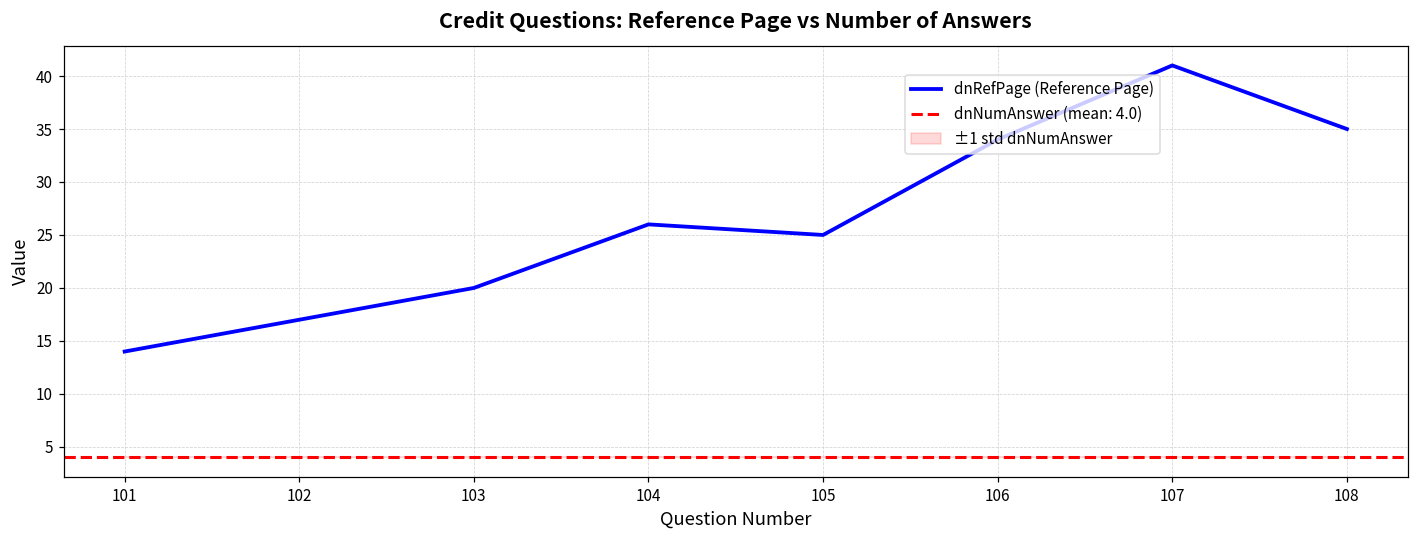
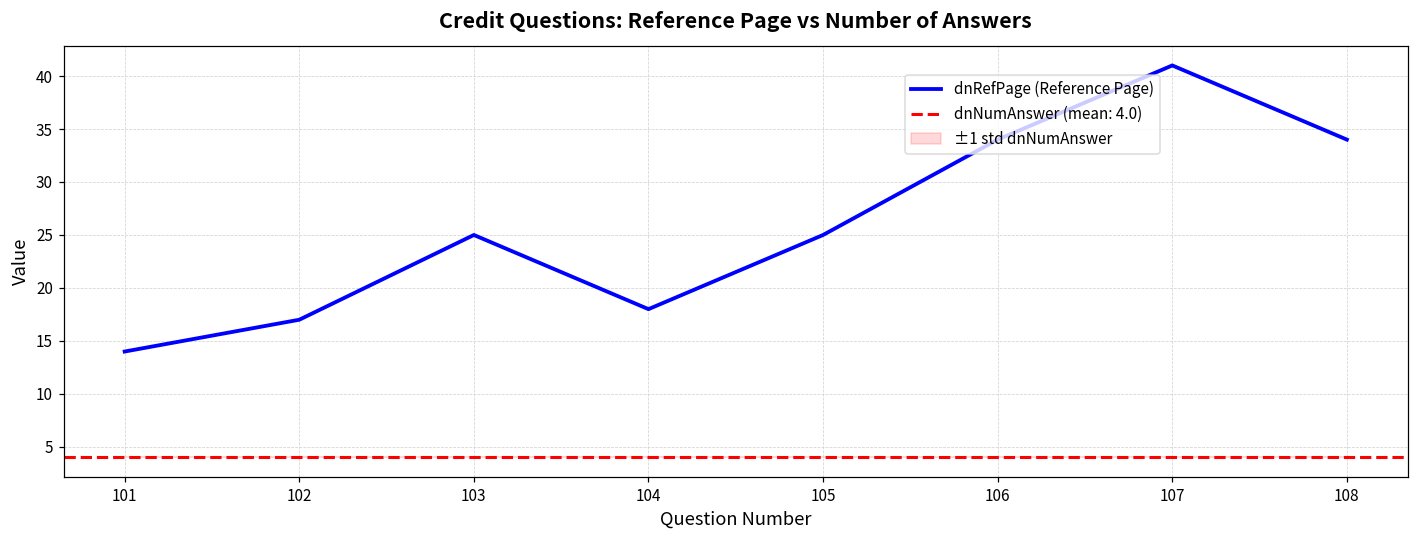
  {
    "dnRefPage (Reference Page)": {
      "101": 14,
      "102": 17,
-     "103": 20,
-     "104": 26,
+     "103": 25,
+     "104": 18,
      "105": 25,
      "107": 41,
-     "108": 35
+     "108": 34
    }
  }
